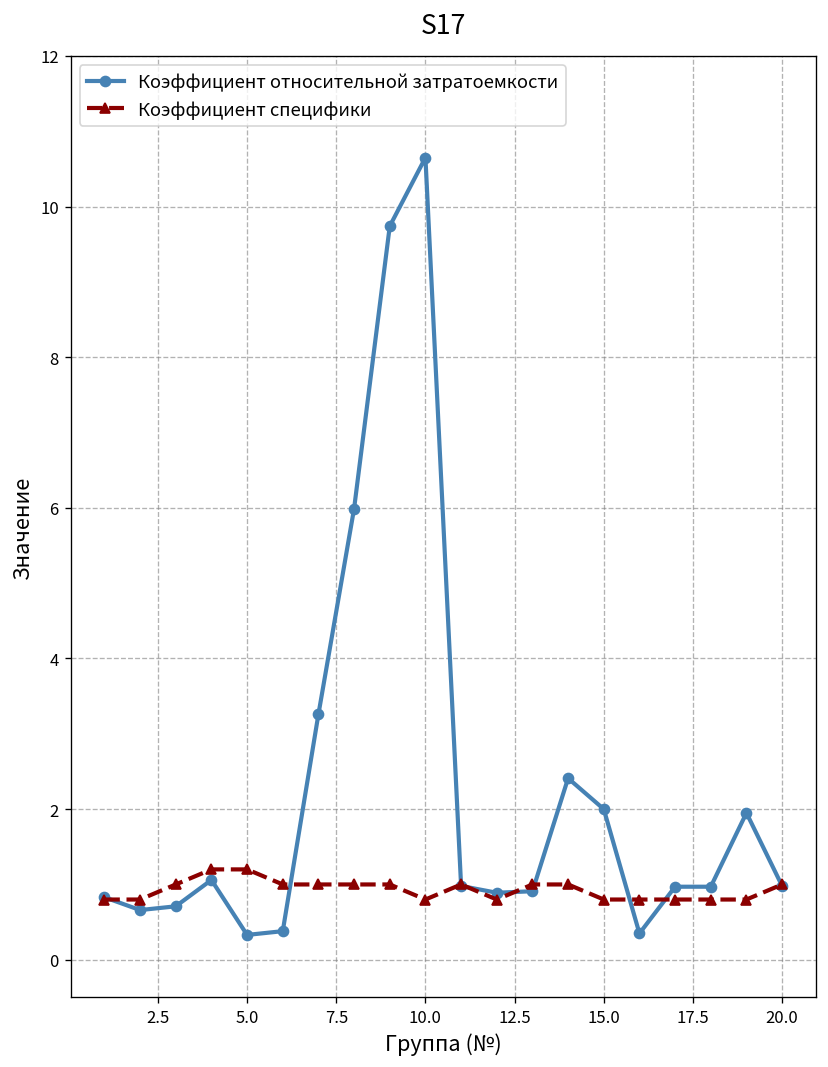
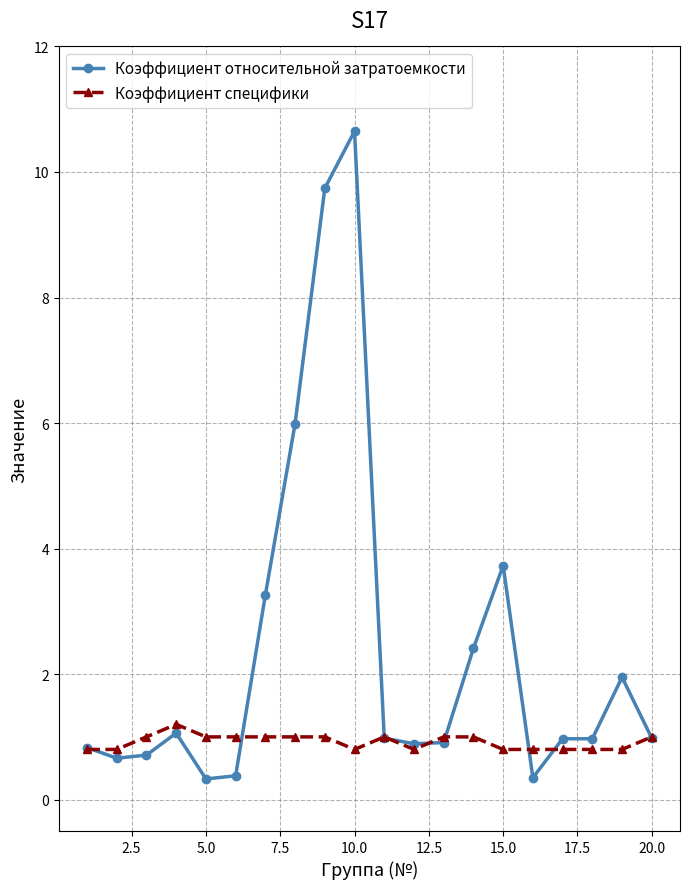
  {
    "Коэффициент относительной затратоемкости": {
      "5.0": 0.3,
      "10.0": 10.7,
-     "15.0": 2.0
+     "15.0": 3.7
    },
    "Коэффициент специфики": {
-     "5.0": 1.2,
+     "5.0": 1.0,
      "10.0": 0.8,
      "15.0": 0.8
    }
  }
